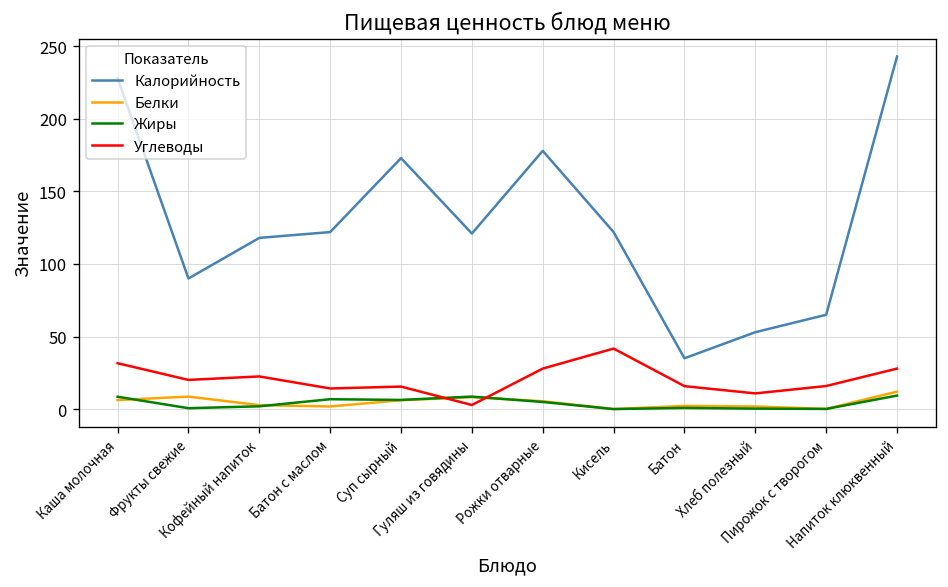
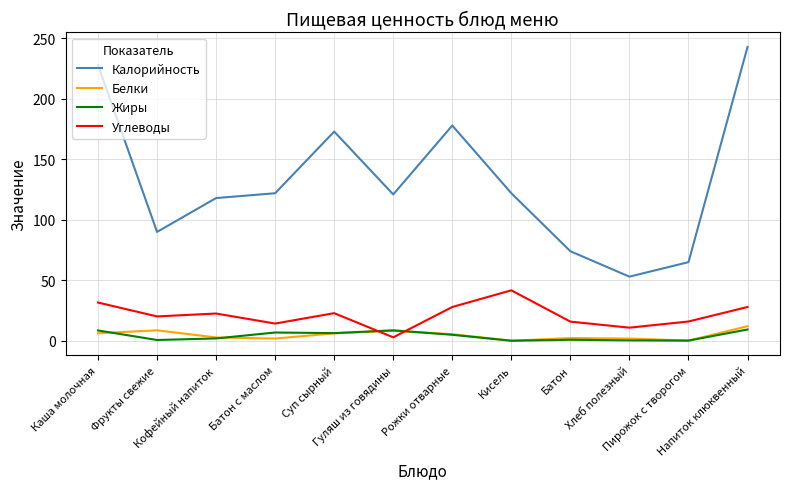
  {
    "Калорийность": {
      "Фрукты свежие": 90,
      "Кофейный напиток": 118,
      "Батон с маслом": 122,
      "Суп сырный": 173,
      "Гуляш из говядины": 121,
      "Рожки отварные": 178,
      "Кисель": 122,
-     "Батон": 35,
+     "Батон": 74,
      "Хлеб полезный": 53,
      "Пирожок с творогом": 65,
      "Напиток клюквенный": 243
    },
    "Белки": {
      "Каша молочная": 6,
      "Фрукты свежие": 9,
      "Батон с маслом": 2,
      "Напиток клюквенный": 12
    },
    "Жиры": {
      "Каша молочная": 9,
      "Фрукты свежие": 1,
      "Батон с маслом": 7,
      "Напиток клюквенный": 9
    },
    "Углеводы": {
      "Каша молочная": 32,
      "Фрукты свежие": 20,
      "Кофейный напиток": 23,
      "Батон с маслом": 14,
-     "Суп сырный": 16,
+     "Суп сырный": 23,
      "Гуляш из говядины": 3,
      "Рожки отварные": 28,
      "Кисель": 42,
      "Батон": 16,
      "Хлеб полезный": 11,
      "Пирожок с творогом": 16,
      "Напиток клюквенный": 28
    }
  }
